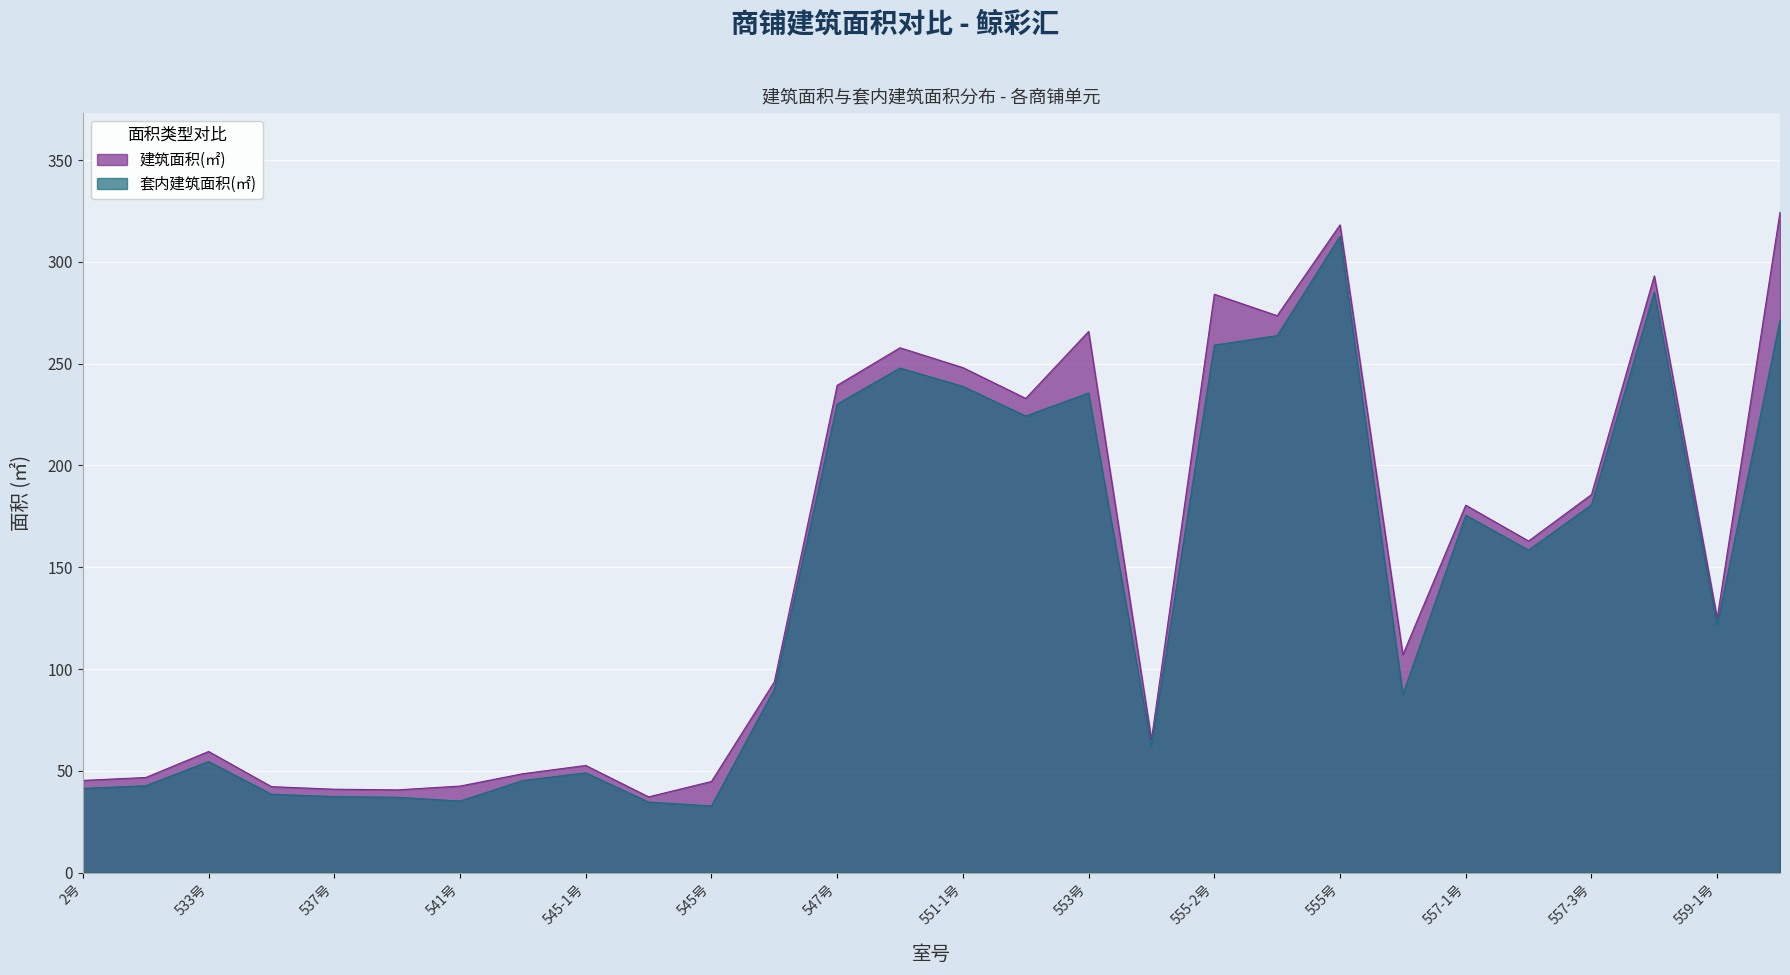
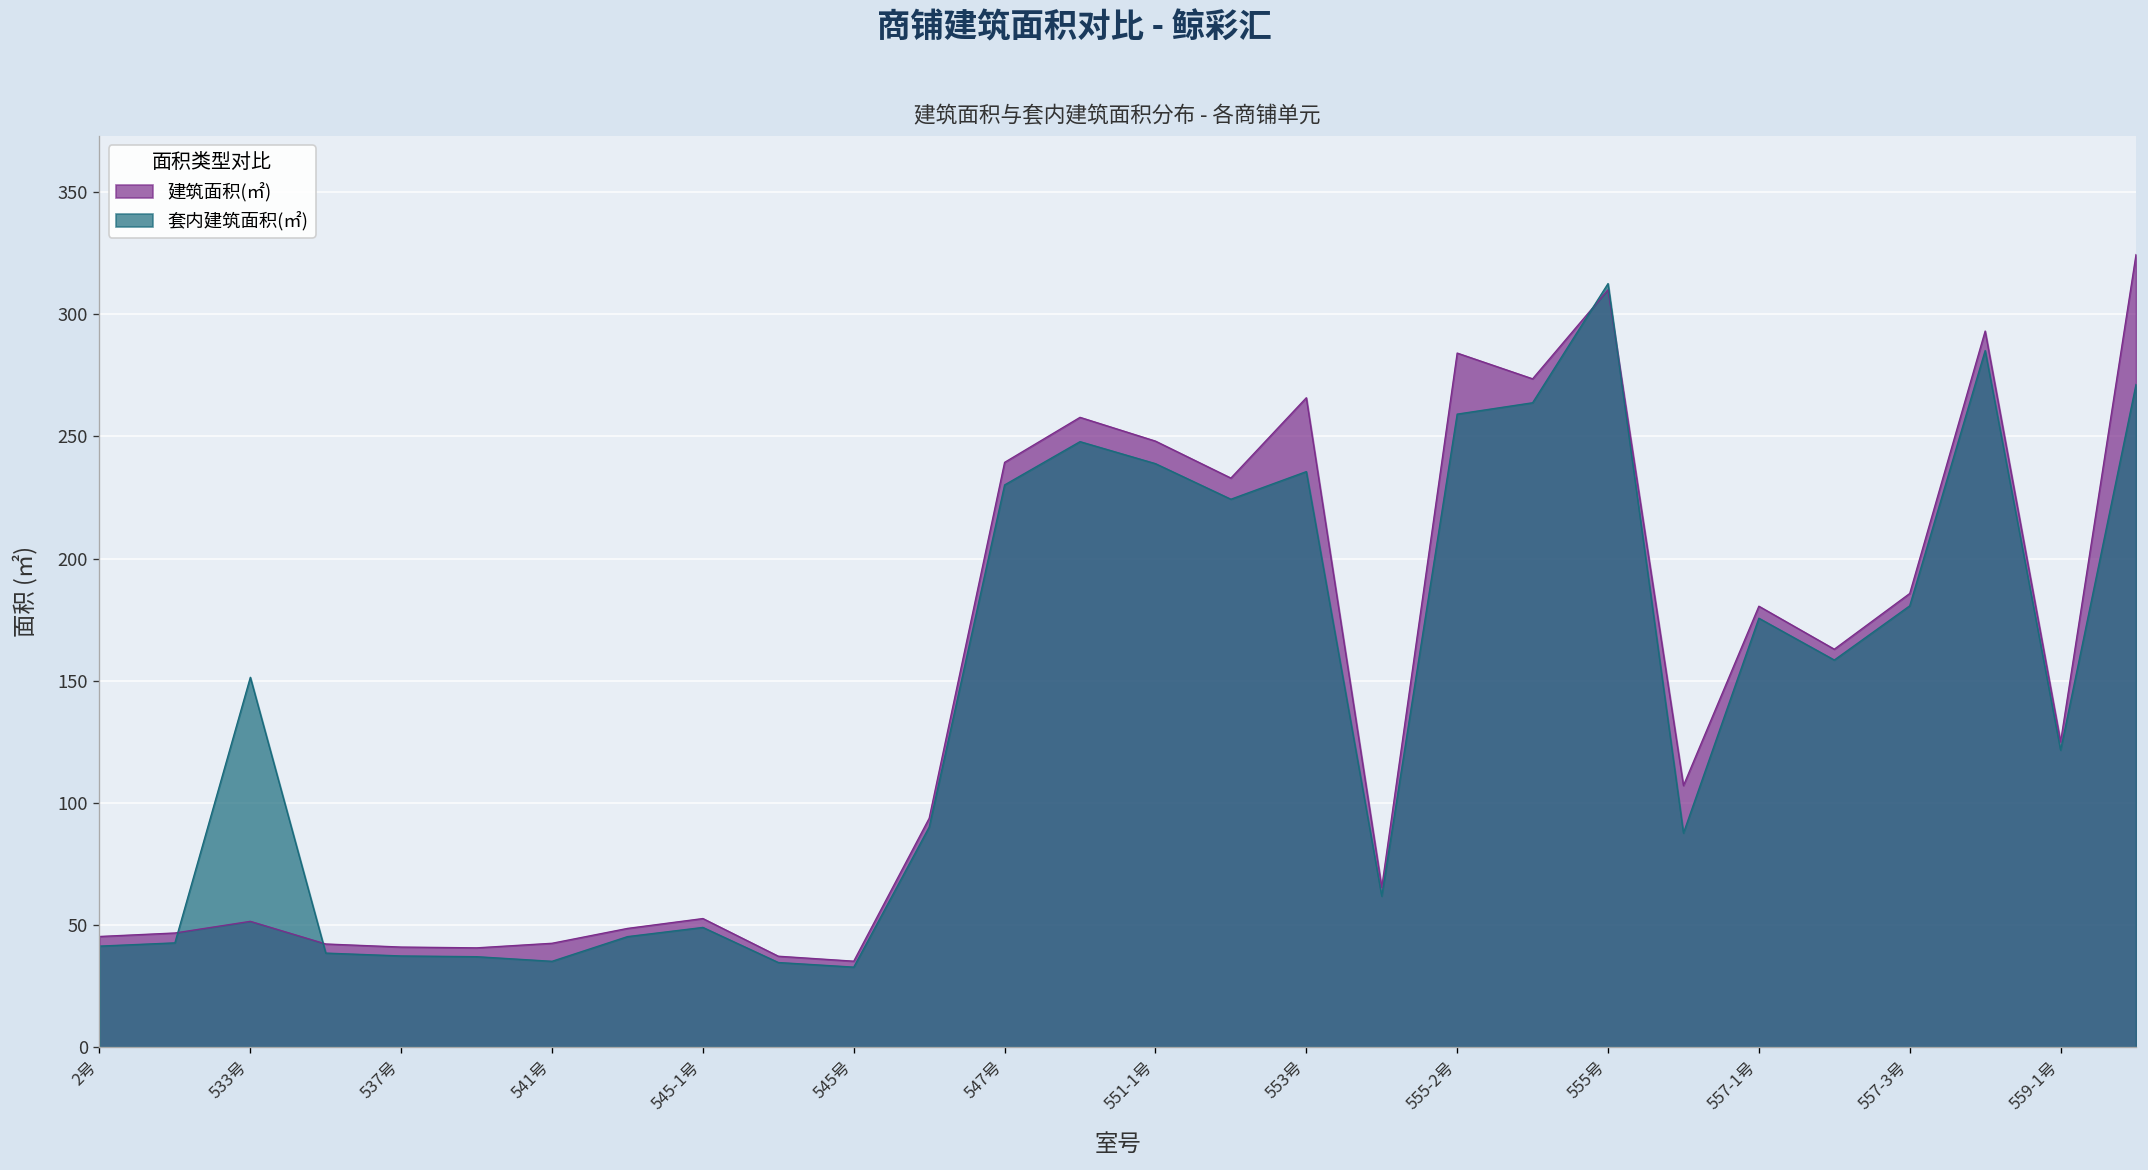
  {
    "建筑面积(㎡)": {
      "2号": 45,
-     "533号": 60,
+     "533号": 52,
      "537号": 41,
      "541号": 43,
      "545-1号": 53,
-     "545号": 45,
+     "545号": 35,
      "547号": 239,
      "551-1号": 248,
      "553号": 266,
      "555-2号": 284,
-     "555号": 318,
+     "555号": 310,
      "557-1号": 180,
      "557-3号": 186,
      "559-1号": 125
    },
    "套内建筑面积(㎡)": {
      "2号": 41,
-     "533号": 55,
+     "533号": 151,
      "537号": 37,
      "541号": 35,
      "545-1号": 49,
      "545号": 33,
      "547号": 230,
      "551-1号": 239,
      "553号": 236,
      "555-2号": 259,
      "555号": 313,
      "557-1号": 176,
      "557-3号": 181,
      "559-1号": 122
    }
  }
